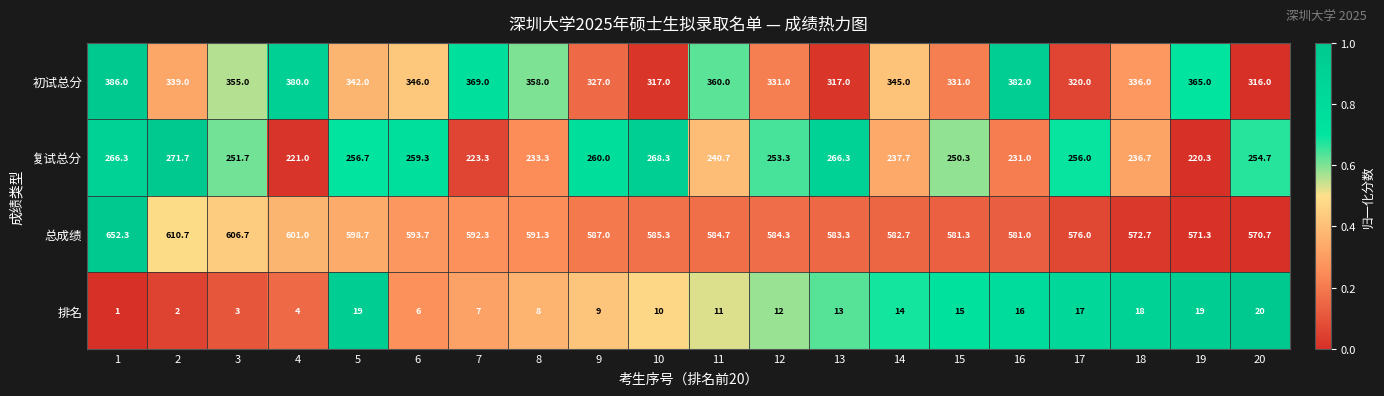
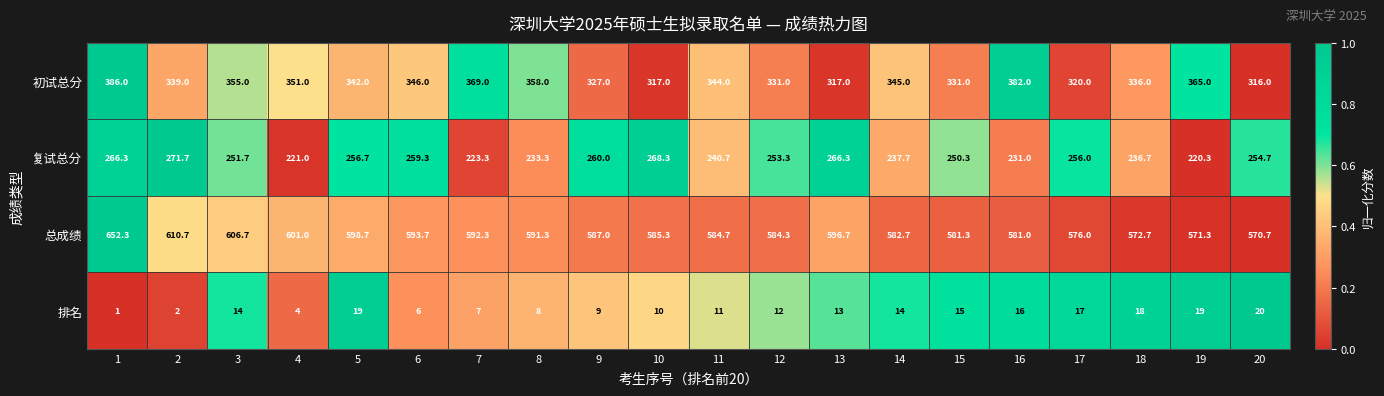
  {
    "初试总分": {
      "1": 386.0,
      "2": 339.0,
      "3": 355.0,
-     "4": 380.0,
+     "4": 351.0,
      "5": 342.0,
      "6": 346.0,
      "7": 369.0,
      "8": 358.0,
      "9": 327.0,
      "10": 317.0,
-     "11": 360.0,
+     "11": 344.0,
      "12": 331.0,
      "13": 317.0,
      "14": 345.0,
      "15": 331.0,
      "16": 382.0,
      "17": 320.0,
      "18": 336.0,
      "19": 365.0,
      "20": 316.0
    },
    "复试总分": {
      "1": 266.3,
      "2": 271.7,
      "3": 251.7,
      "4": 221.0,
      "5": 256.7,
      "6": 259.3,
      "7": 223.3,
      "8": 233.3,
      "9": 260.0,
      "10": 268.3,
      "11": 240.7,
      "12": 253.3,
      "13": 266.3,
      "14": 237.7,
      "15": 250.3,
      "16": 231.0,
      "17": 256.0,
      "18": 236.7,
      "19": 220.3,
      "20": 254.7
    },
    "总成绩": {
      "1": 652.3,
      "2": 610.7,
      "3": 606.7,
      "4": 601.0,
      "5": 598.7,
      "6": 593.7,
      "7": 592.3,
      "8": 591.3,
      "9": 587.0,
      "10": 585.3,
      "11": 584.7,
      "12": 584.3,
-     "13": 583.3,
+     "13": 596.7,
      "14": 582.7,
      "15": 581.3,
      "16": 581.0,
      "17": 576.0,
      "18": 572.7,
      "19": 571.3,
      "20": 570.7
    },
    "排名": {
      "1": 1,
      "2": 2,
-     "3": 3,
+     "3": 14,
      "4": 4,
      "5": 19,
      "6": 6,
      "7": 7,
      "8": 8,
      "9": 9,
      "10": 10,
      "11": 11,
      "12": 12,
      "13": 13,
      "14": 14,
      "15": 15,
      "16": 16,
      "17": 17,
      "18": 18,
      "19": 19,
      "20": 20
    }
  }
